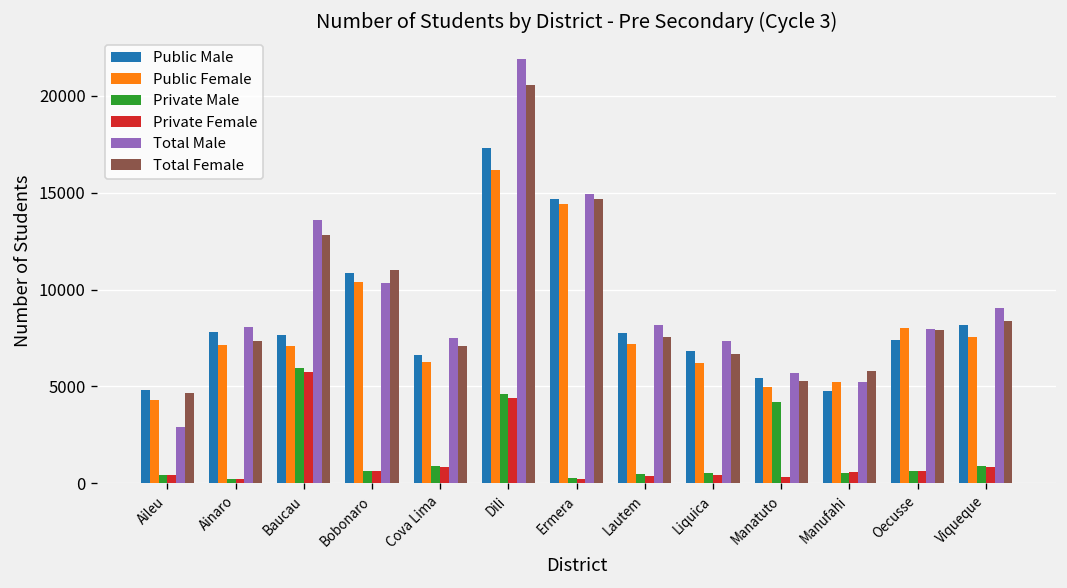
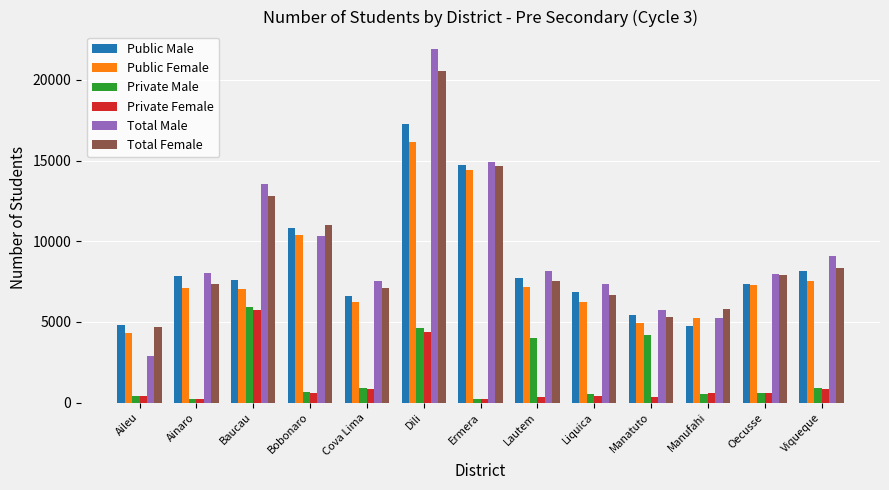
  {
    "Public Male": {
      "Aileu": 4800,
      "Ainaro": 7800,
      "Baucau": 7600,
      "Bobonaro": 10800,
      "Cova Lima": 6600,
      "Dili": 17300,
      "Ermera": 14700,
      "Lautem": 7700,
      "Liquica": 6800,
      "Manatuto": 5400,
      "Manufahi": 4700,
      "Oecusse": 7400,
      "Viqueque": 8200
    },
    "Public Female": {
      "Aileu": 4300,
      "Ainaro": 7100,
      "Baucau": 7100,
      "Bobonaro": 10400,
      "Cova Lima": 6200,
      "Dili": 16200,
      "Ermera": 14400,
      "Lautem": 7200,
      "Liquica": 6200,
      "Manatuto": 4900,
      "Manufahi": 5200,
-     "Oecusse": 8000,
+     "Oecusse": 7300,
      "Viqueque": 7500
    },
    "Private Male": {
      "Aileu": 400,
      "Ainaro": 200,
      "Baucau": 5900,
      "Bobonaro": 600,
      "Cova Lima": 900,
      "Dili": 4600,
      "Ermera": 200,
-     "Lautem": 400,
+     "Lautem": 4000,
      "Liquica": 500,
      "Manatuto": 4200,
      "Manufahi": 500,
      "Oecusse": 600,
      "Viqueque": 900
    },
    "Private Female": {
      "Aileu": 400,
      "Ainaro": 200,
      "Baucau": 5700,
      "Bobonaro": 600,
      "Cova Lima": 800,
      "Dili": 4400,
      "Ermera": 200,
      "Lautem": 300,
      "Liquica": 400,
      "Manatuto": 300,
      "Manufahi": 600,
      "Oecusse": 600,
      "Viqueque": 800
    },
    "Total Male": {
      "Aileu": 2900,
      "Ainaro": 8000,
      "Baucau": 13600,
      "Bobonaro": 10300,
      "Cova Lima": 7500,
      "Dili": 21900,
      "Ermera": 14900,
      "Lautem": 8200,
      "Liquica": 7400,
      "Manatuto": 5700,
      "Manufahi": 5200,
      "Oecusse": 8000,
      "Viqueque": 9100
    },
    "Total Female": {
      "Aileu": 4700,
      "Ainaro": 7300,
      "Baucau": 12800,
      "Bobonaro": 11000,
      "Cova Lima": 7100,
      "Dili": 20600,
      "Ermera": 14700,
      "Lautem": 7500,
      "Liquica": 6600,
      "Manatuto": 5300,
      "Manufahi": 5800,
      "Oecusse": 7900,
      "Viqueque": 8400
    }
  }
